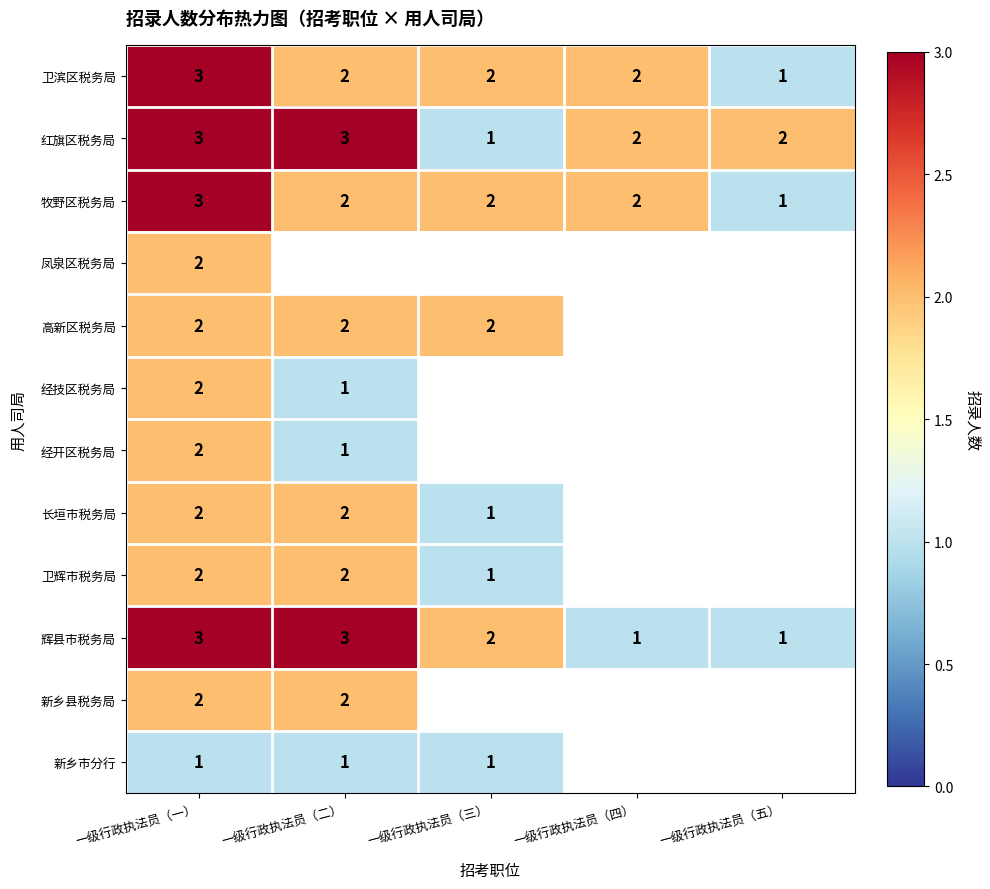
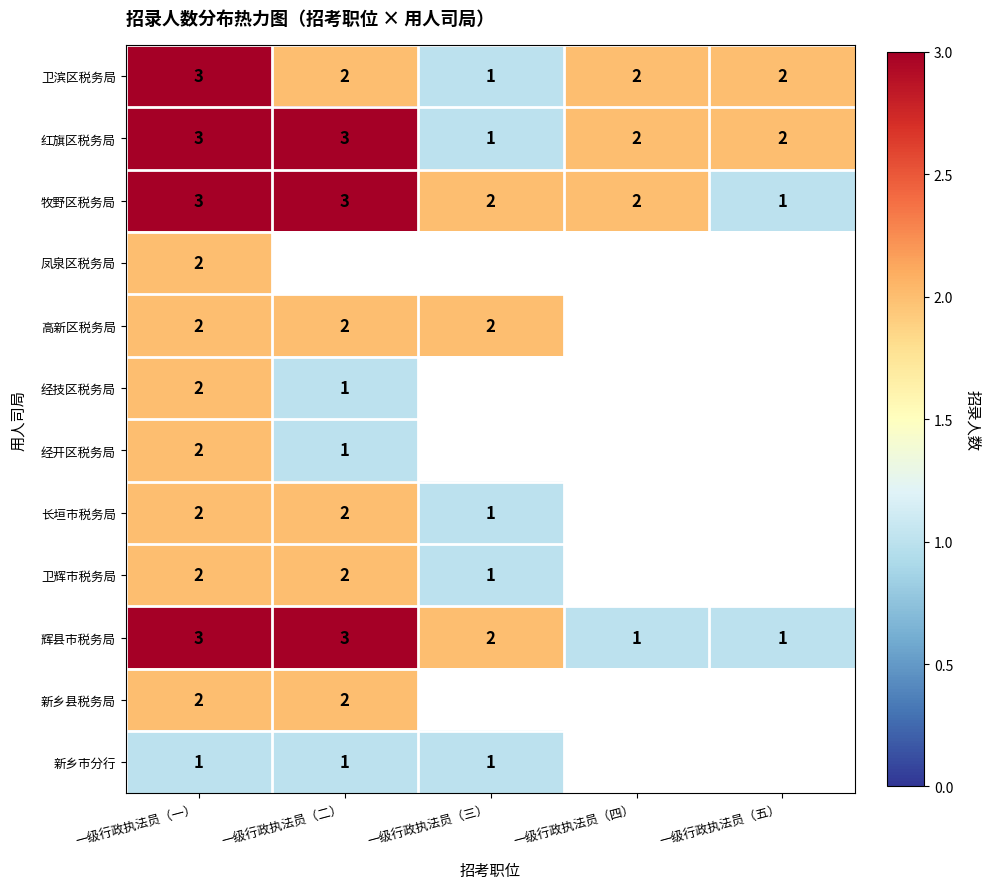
  {
    "卫滨区税务局": {
      "一级行政执法员（一）": 3,
      "一级行政执法员（二）": 2,
-     "一级行政执法员（三）": 2,
+     "一级行政执法员（三）": 1,
      "一级行政执法员（四）": 2,
-     "一级行政执法员（五）": 1
+     "一级行政执法员（五）": 2
    },
    "红旗区税务局": {
      "一级行政执法员（一）": 3,
      "一级行政执法员（二）": 3,
      "一级行政执法员（三）": 1,
      "一级行政执法员（四）": 2,
      "一级行政执法员（五）": 2
    },
    "牧野区税务局": {
      "一级行政执法员（一）": 3,
-     "一级行政执法员（二）": 2,
+     "一级行政执法员（二）": 3,
      "一级行政执法员（三）": 2,
      "一级行政执法员（四）": 2,
      "一级行政执法员（五）": 1
    },
    "凤泉区税务局": {
      "一级行政执法员（一）": 2
    },
    "高新区税务局": {
      "一级行政执法员（一）": 2,
      "一级行政执法员（二）": 2,
      "一级行政执法员（三）": 2
    },
    "经技区税务局": {
      "一级行政执法员（一）": 2,
      "一级行政执法员（二）": 1
    },
    "经开区税务局": {
      "一级行政执法员（一）": 2,
      "一级行政执法员（二）": 1
    },
    "长垣市税务局": {
      "一级行政执法员（一）": 2,
      "一级行政执法员（二）": 2,
      "一级行政执法员（三）": 1
    },
    "卫辉市税务局": {
      "一级行政执法员（一）": 2,
      "一级行政执法员（二）": 2,
      "一级行政执法员（三）": 1
    },
    "辉县市税务局": {
      "一级行政执法员（一）": 3,
      "一级行政执法员（二）": 3,
      "一级行政执法员（三）": 2,
      "一级行政执法员（四）": 1,
      "一级行政执法员（五）": 1
    },
    "新乡县税务局": {
      "一级行政执法员（一）": 2,
      "一级行政执法员（二）": 2
    },
    "新乡市分行": {
      "一级行政执法员（一）": 1,
      "一级行政执法员（二）": 1,
      "一级行政执法员（三）": 1
    }
  }
